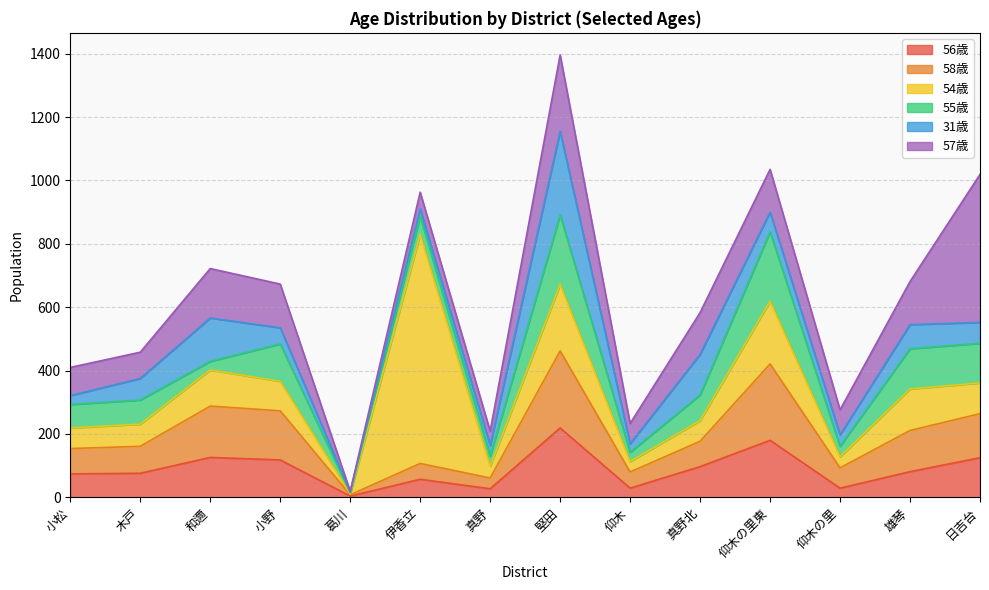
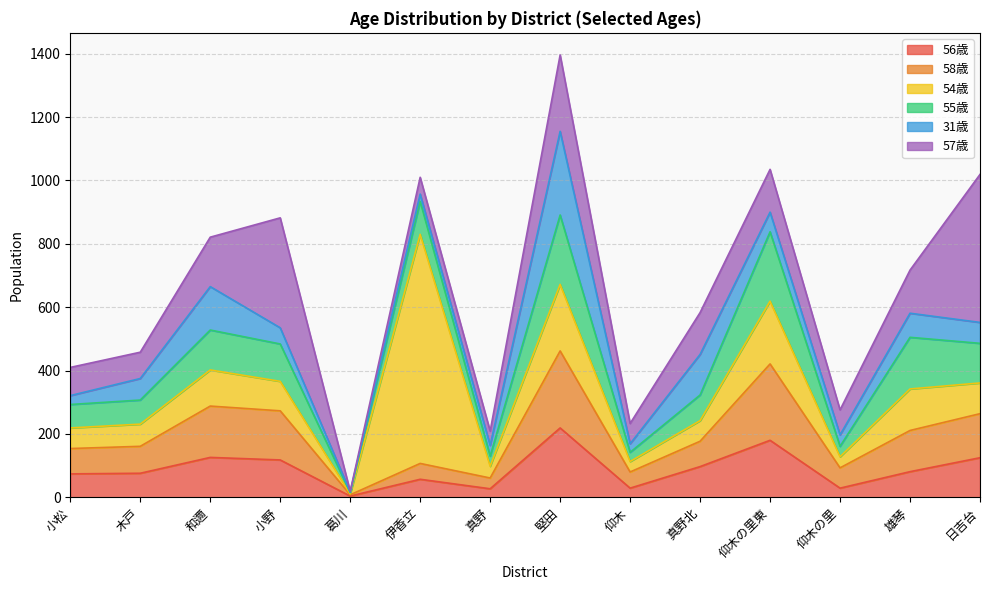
  {
    "54歳": {
      "小松": 70,
      "木戸": 70,
      "和邇": 110,
      "小野": 90,
      "伊香立": 720,
      "真野": 40,
      "堅田": 210,
      "仰木": 30,
      "真野北": 70,
      "仰木の里東": 200,
      "仰木の里": 40,
      "雄琴": 130,
      "日吉台": 100
    },
    "55歳": {
      "小松": 70,
      "木戸": 80,
-     "和邇": 30,
+     "和邇": 130,
      "小野": 120,
-     "伊香立": 60,
+     "伊香立": 100,
      "真野": 30,
      "堅田": 220,
      "仰木": 30,
      "真野北": 80,
      "仰木の里東": 220,
      "仰木の里": 30,
-     "雄琴": 130,
+     "雄琴": 160,
      "日吉台": 130
    },
    "31歳": {
      "小松": 30,
      "木戸": 70,
      "和邇": 140,
      "小野": 50,
      "伊香立": 20,
      "真野": 30,
      "堅田": 260,
      "仰木": 30,
      "真野北": 130,
      "仰木の里東": 60,
      "仰木の里": 40,
      "雄琴": 80,
      "日吉台": 70
    },
    "57歳": {
      "小松": 90,
      "木戸": 80,
      "和邇": 160,
-     "小野": 140,
+     "小野": 350,
      "伊香立": 50,
      "真野": 50,
      "堅田": 240,
      "仰木": 60,
      "真野北": 130,
      "仰木の里東": 140,
      "仰木の里": 80,
      "雄琴": 140,
      "日吉台": 470
    }
  }
